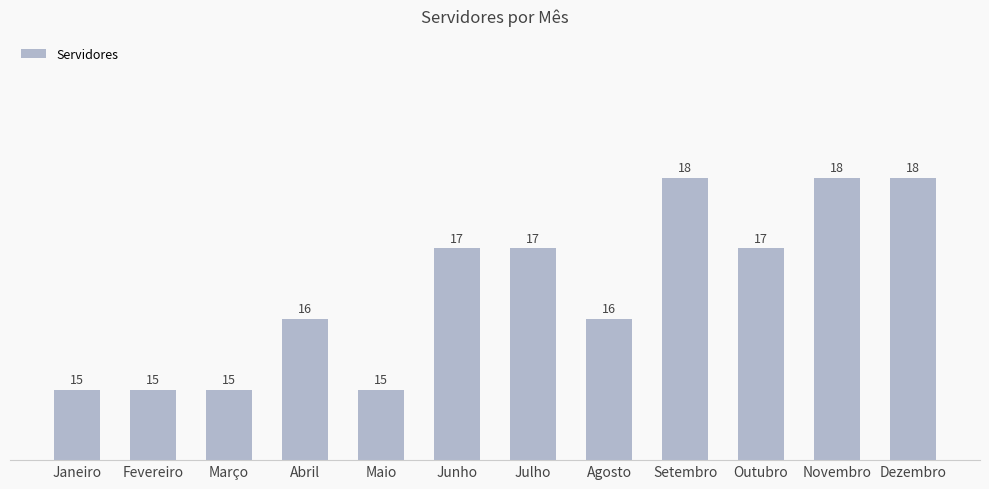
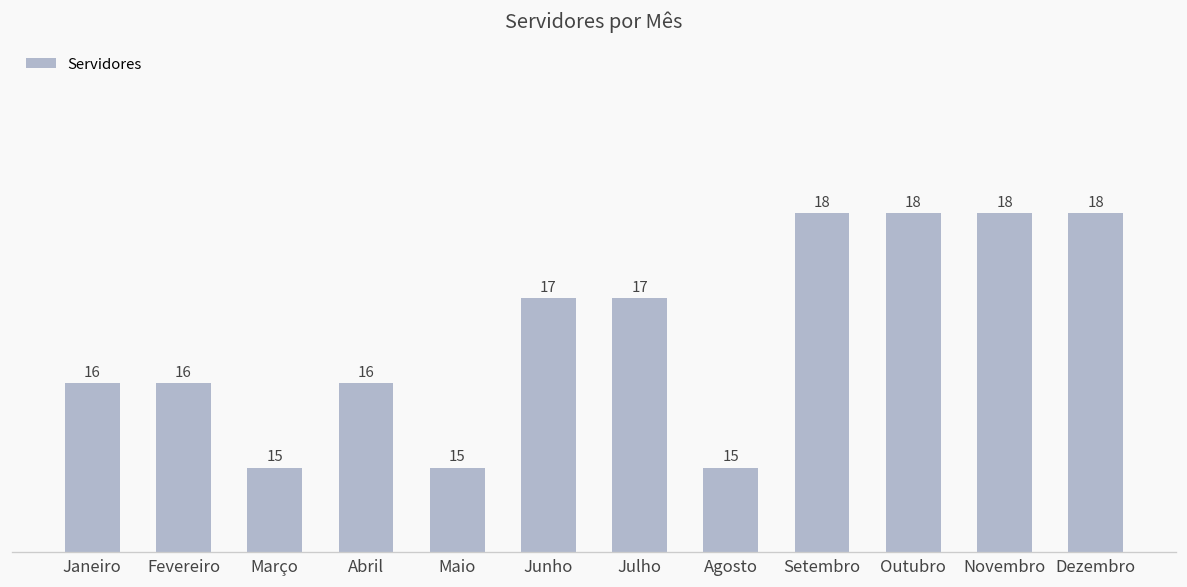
  {
-   "Janeiro": 15,
-   "Fevereiro": 15,
+   "Janeiro": 16,
+   "Fevereiro": 16,
    "Março": 15,
    "Abril": 16,
    "Maio": 15,
    "Junho": 17,
    "Julho": 17,
-   "Agosto": 16,
+   "Agosto": 15,
    "Setembro": 18,
-   "Outubro": 17,
+   "Outubro": 18,
    "Novembro": 18,
    "Dezembro": 18
  }
